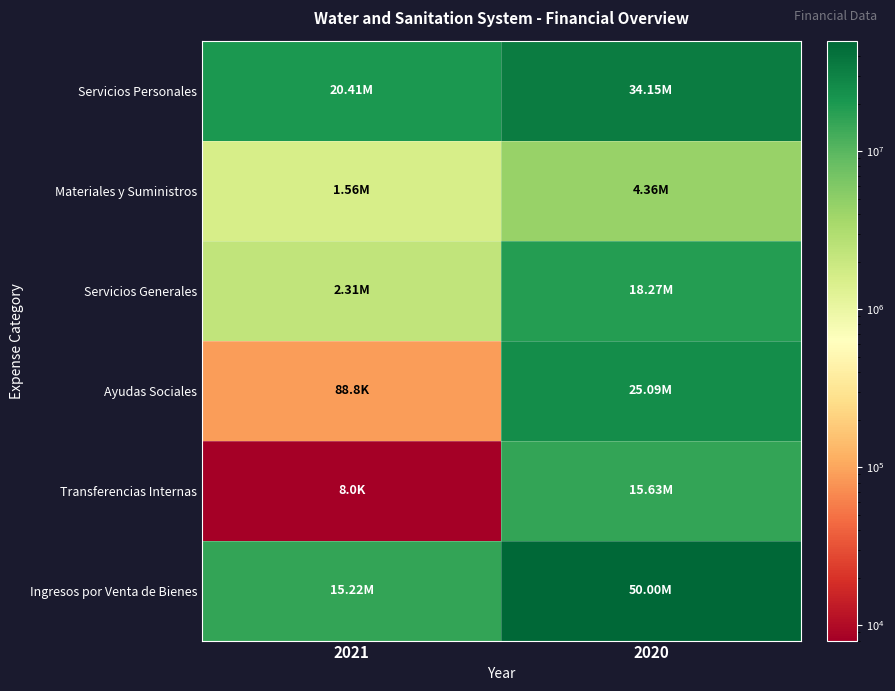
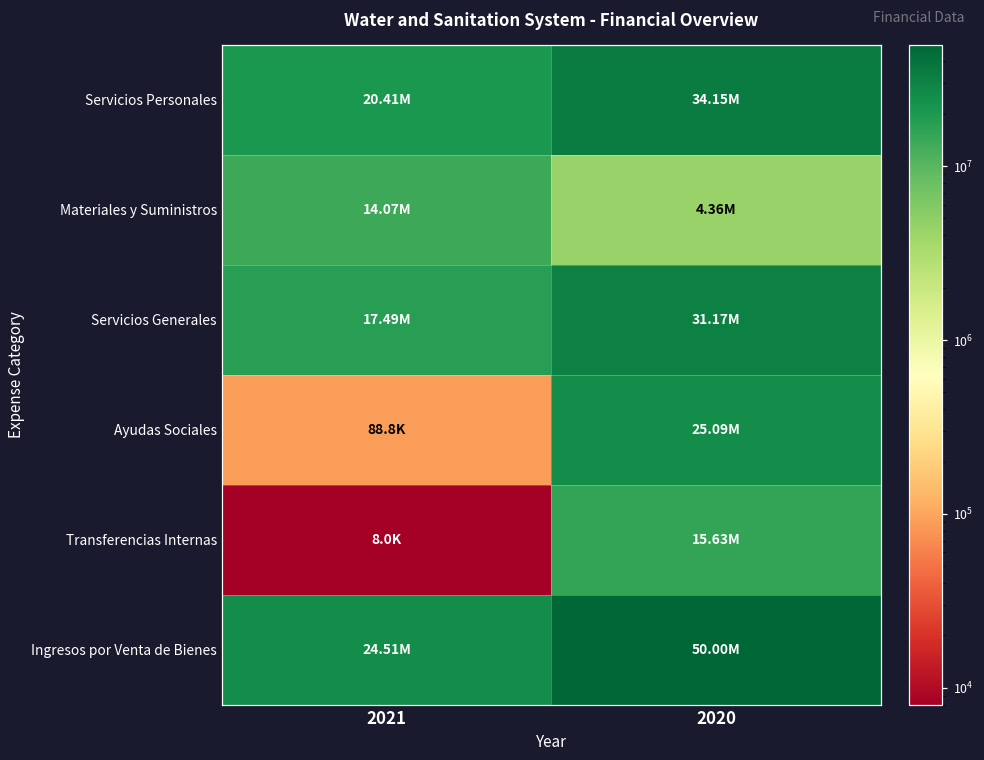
  {
    "Servicios Personales": {
      "2021": "20.41M",
      "2020": "34.15M"
    },
    "Materiales y Suministros": {
-     "2021": "1.56M",
+     "2021": "14.07M",
      "2020": "4.36M"
    },
    "Servicios Generales": {
-     "2021": "2.31M",
-     "2020": "18.27M"
+     "2021": "17.49M",
+     "2020": "31.17M"
    },
    "Ayudas Sociales": {
      "2021": "88.8K",
      "2020": "25.09M"
    },
    "Transferencias Internas": {
      "2021": "8.0K",
      "2020": "15.63M"
    },
    "Ingresos por Venta de Bienes": {
-     "2021": "15.22M",
+     "2021": "24.51M",
      "2020": "50.00M"
    }
  }
